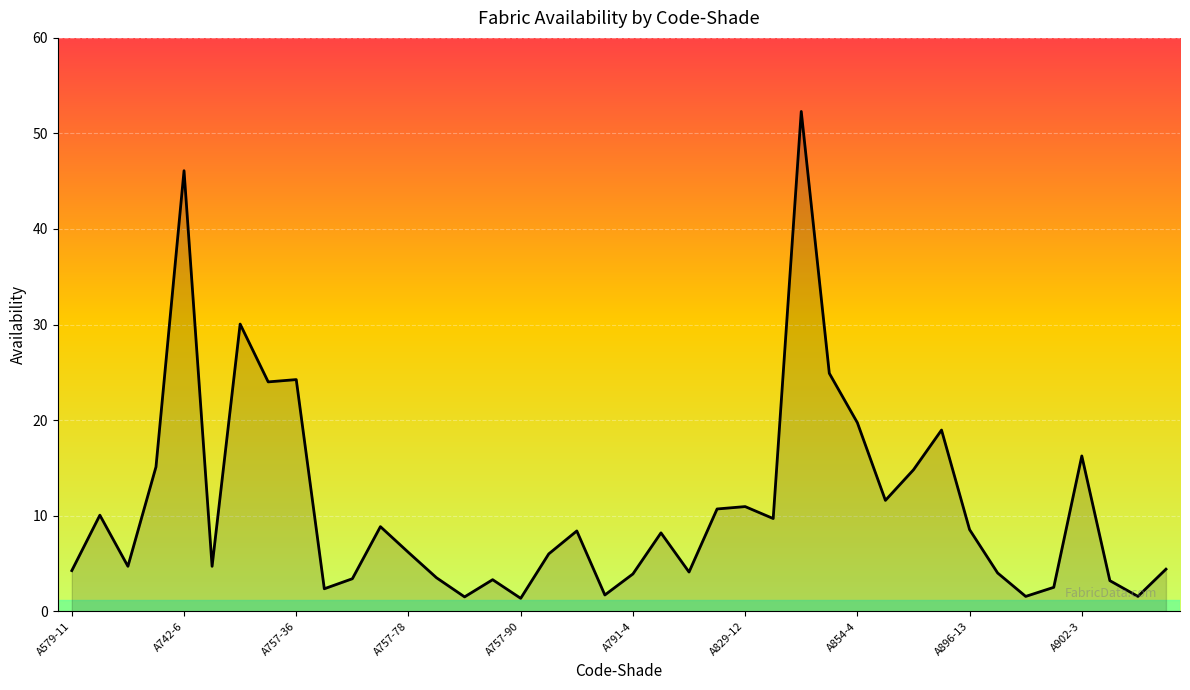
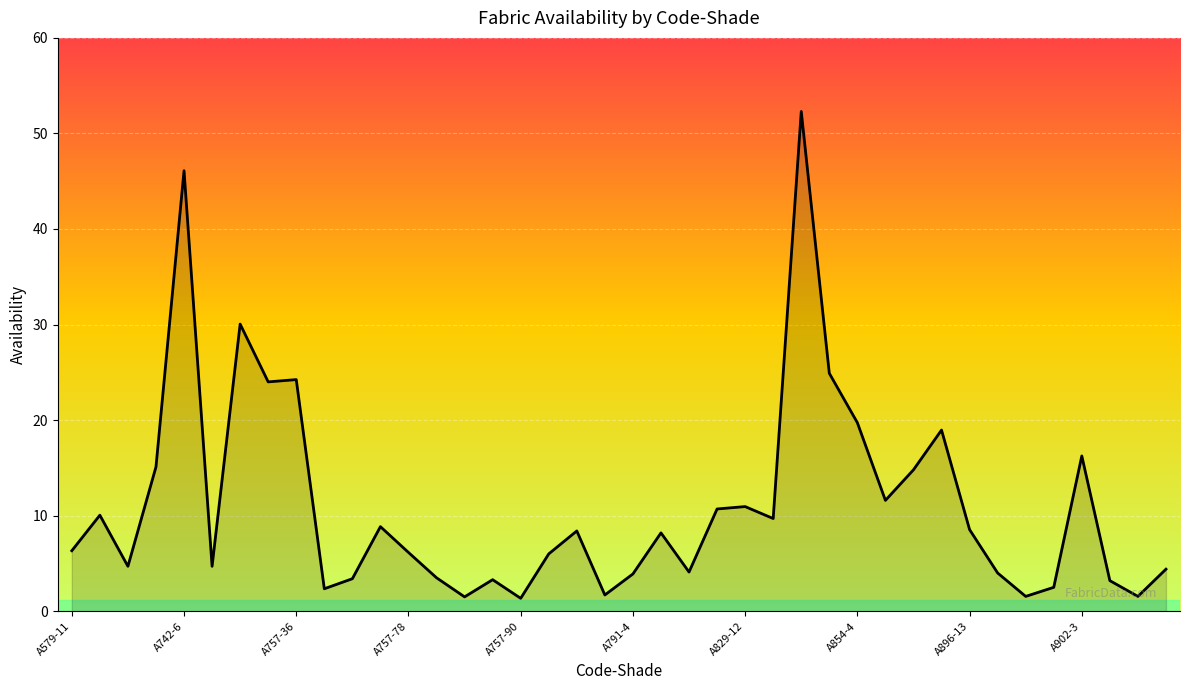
  {
-   "A579-11": 4,
+   "A579-11": 6,
    "A742-6": 46,
    "A757-36": 24,
    "A757-78": 6,
    "A757-90": 1,
    "A791-4": 4,
    "A829-12": 11,
    "A854-4": 20,
    "A896-13": 9,
    "A902-3": 16
  }
